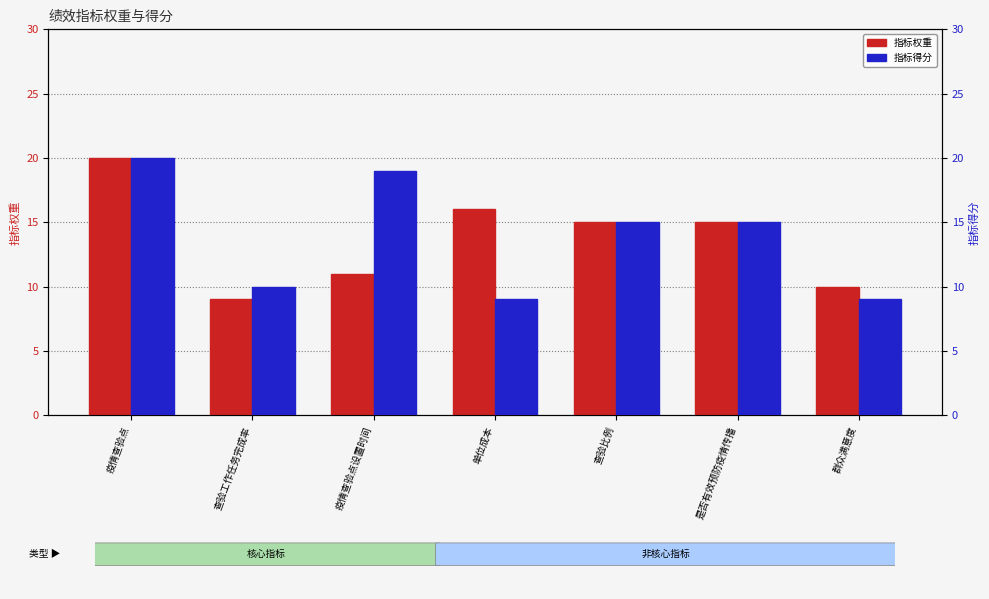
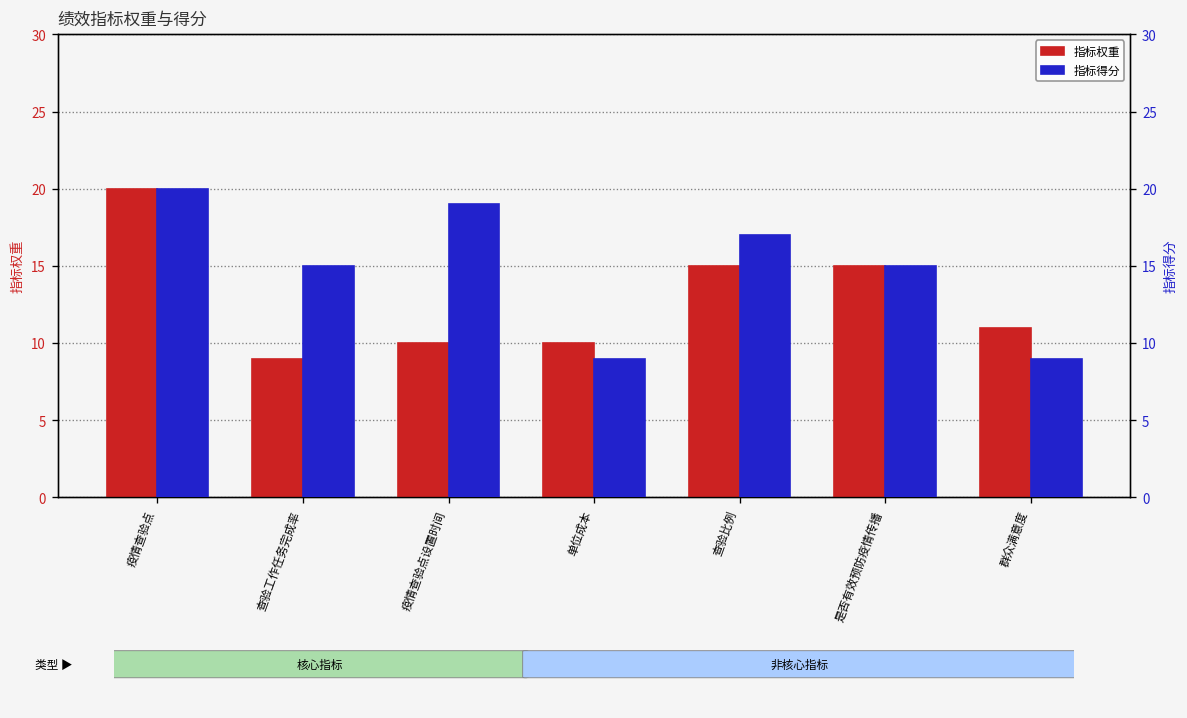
  {
    "指标权重": {
      "疫情查验点": 20,
      "查验工作任务完成率": 9,
-     "疫情查验点设置时间": 11,
-     "单位成本": 16,
+     "疫情查验点设置时间": 10,
+     "单位成本": 10,
      "查验比例": 15,
      "是否有效预防疫情传播": 15,
-     "群众满意度": 10
+     "群众满意度": 11
    },
    "指标得分": {
      "疫情查验点": 20,
-     "查验工作任务完成率": 10,
+     "查验工作任务完成率": 15,
      "疫情查验点设置时间": 19,
      "单位成本": 9,
-     "查验比例": 15,
+     "查验比例": 17,
      "是否有效预防疫情传播": 15,
      "群众满意度": 9
    }
  }
